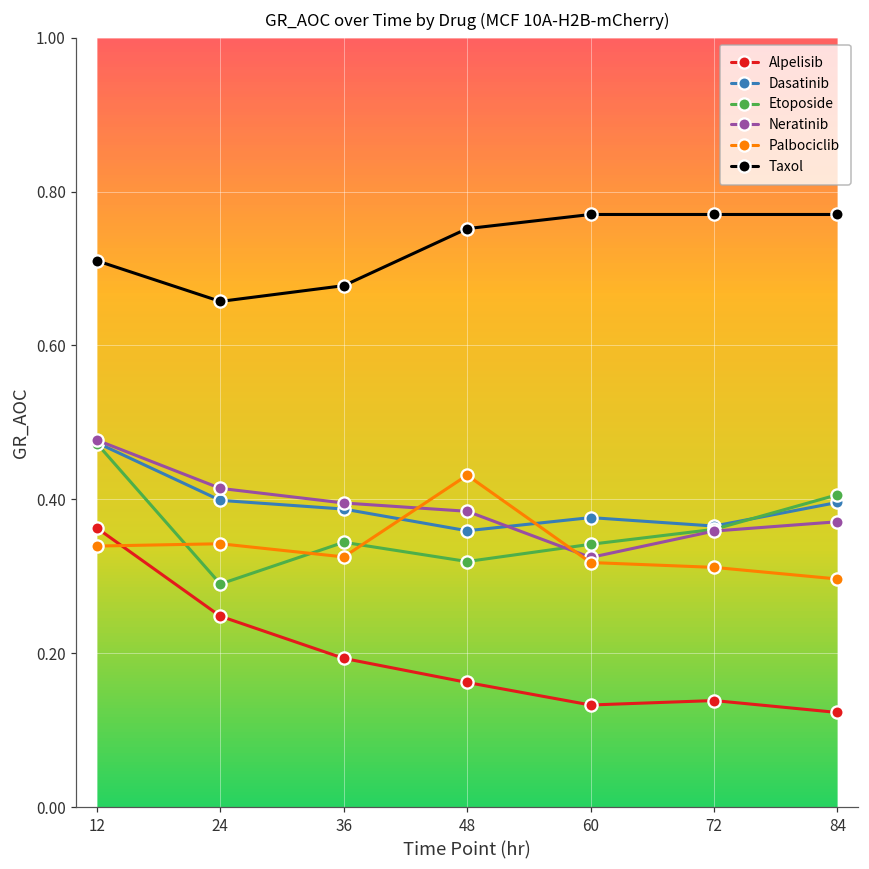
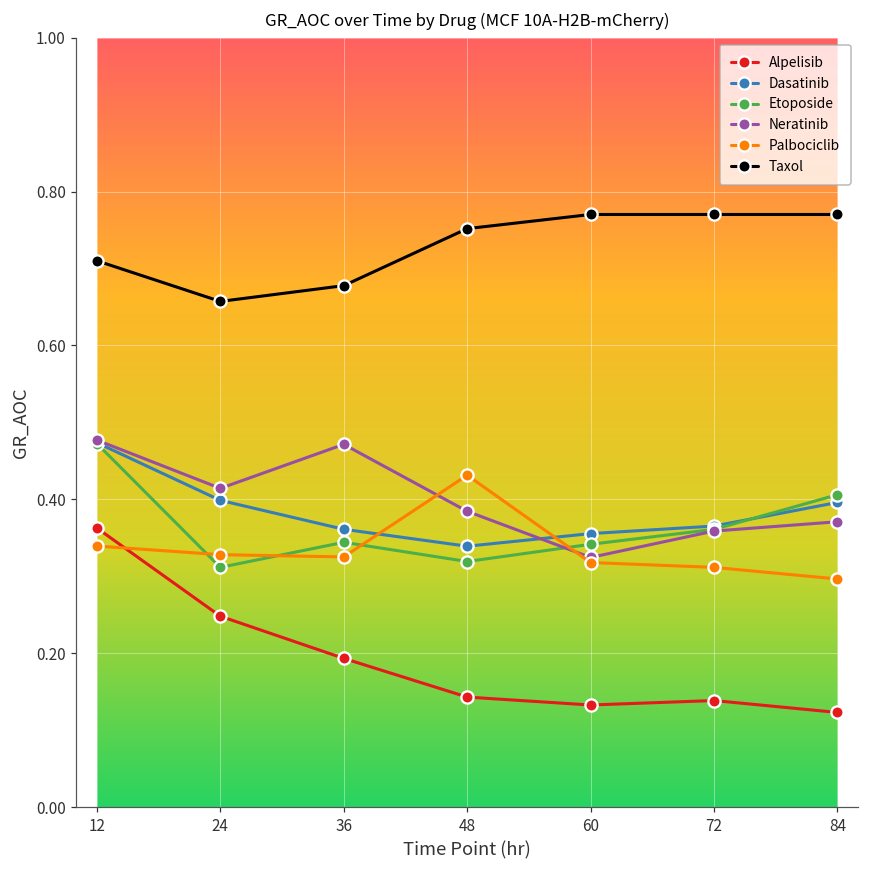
  {
    "Alpelisib": {
      "12": 0.36,
      "24": 0.25,
      "36": 0.19,
-     "48": 0.16,
+     "48": 0.14,
      "60": 0.13,
      "72": 0.14,
      "84": 0.12
    },
    "Dasatinib": {
      "24": 0.40,
-     "36": 0.39,
-     "48": 0.36,
-     "60": 0.38,
+     "36": 0.36,
+     "48": 0.34,
+     "60": 0.36,
      "72": 0.37,
      "84": 0.40
    },
    "Etoposide": {
-     "24": 0.29,
+     "24": 0.31,
      "36": 0.34,
      "48": 0.32,
      "60": 0.34,
      "84": 0.41
    },
    "Neratinib": {
      "24": 0.41,
-     "36": 0.40,
+     "36": 0.47,
      "48": 0.38,
      "60": 0.32,
      "84": 0.37
    },
    "Palbociclib": {
      "12": 0.34,
-     "24": 0.34,
+     "24": 0.33,
      "36": 0.33,
      "48": 0.43,
      "60": 0.32,
      "72": 0.31,
      "84": 0.30
    },
    "Taxol": {
      "12": 0.71,
      "24": 0.66,
      "36": 0.68,
      "48": 0.75,
      "60": 0.77,
      "72": 0.77,
      "84": 0.77
    }
  }
